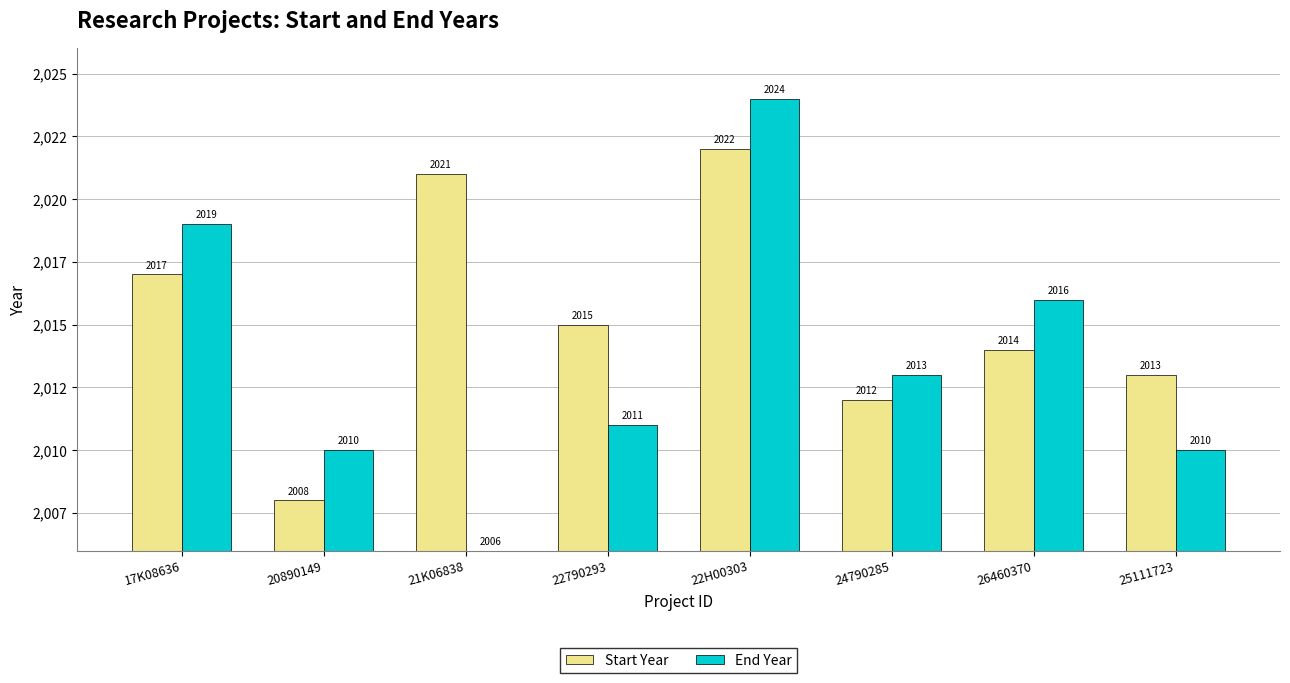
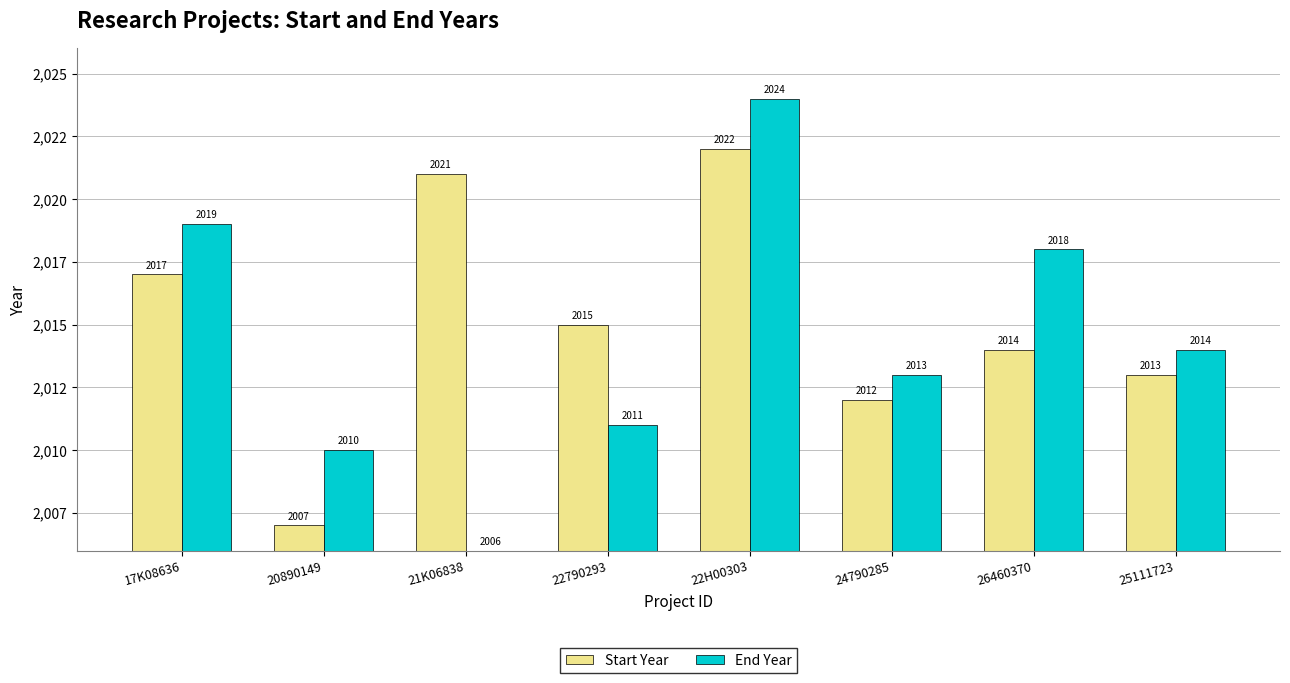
  {
    "Start Year": {
      "17K08636": 2017,
-     "20890149": 2008,
+     "20890149": 2007,
      "21K06838": 2021,
      "22790293": 2015,
      "22H00303": 2022,
      "24790285": 2012,
      "26460370": 2014,
      "25111723": 2013
    },
    "End Year": {
      "17K08636": 2019,
      "20890149": 2010,
      "21K06838": 2006,
      "22790293": 2011,
      "22H00303": 2024,
      "24790285": 2013,
-     "26460370": 2016,
-     "25111723": 2010
+     "26460370": 2018,
+     "25111723": 2014
    }
  }
